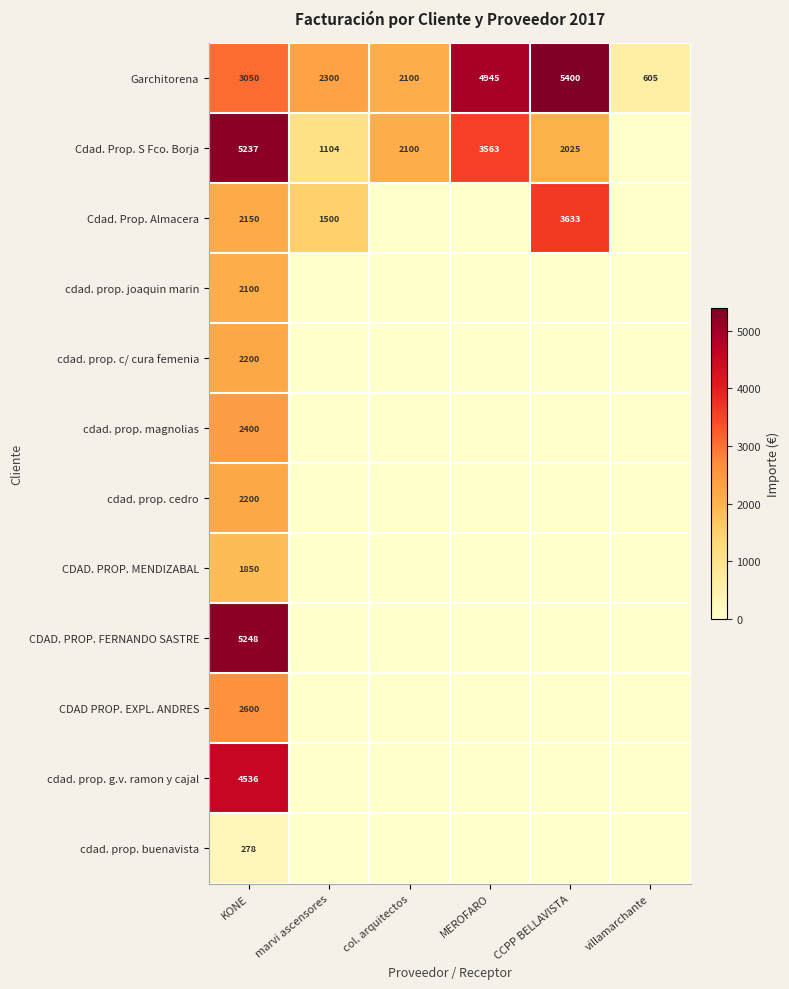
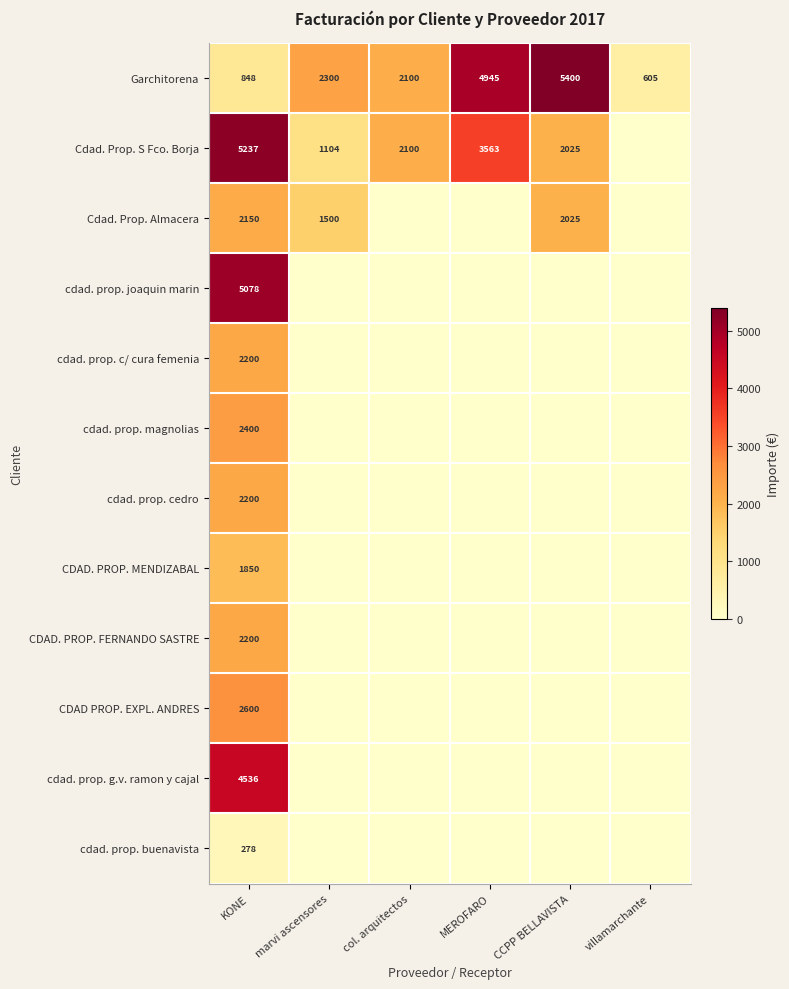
  {
    "Garchitorena": {
-     "KONE": 3050,
+     "KONE": 848,
      "marvi ascensores": 2300,
      "col. arquitectos": 2100,
      "MEROFARO": 4945,
      "CCPP BELLAVISTA": 5400,
      "villamarchante": 605
    },
    "Cdad. Prop. S Fco. Borja": {
      "KONE": 5237,
      "marvi ascensores": 1104,
      "col. arquitectos": 2100,
      "MEROFARO": 3563,
      "CCPP BELLAVISTA": 2025
    },
    "Cdad. Prop. Almacera": {
      "KONE": 2150,
      "marvi ascensores": 1500,
-     "CCPP BELLAVISTA": 3633
+     "CCPP BELLAVISTA": 2025
    },
    "cdad. prop. joaquin marin": {
-     "KONE": 2100
+     "KONE": 5078
    },
    "cdad. prop. c/ cura femenia": {
      "KONE": 2200
    },
    "cdad. prop. magnolias": {
      "KONE": 2400
    },
    "cdad. prop. cedro": {
      "KONE": 2200
    },
    "CDAD. PROP. MENDIZABAL": {
      "KONE": 1850
    },
    "CDAD. PROP. FERNANDO SASTRE": {
-     "KONE": 5248
+     "KONE": 2200
    },
    "CDAD PROP. EXPL. ANDRES": {
      "KONE": 2600
    },
    "cdad. prop. g.v. ramon y cajal": {
      "KONE": 4536
    },
    "cdad. prop. buenavista": {
      "KONE": 278
    }
  }
